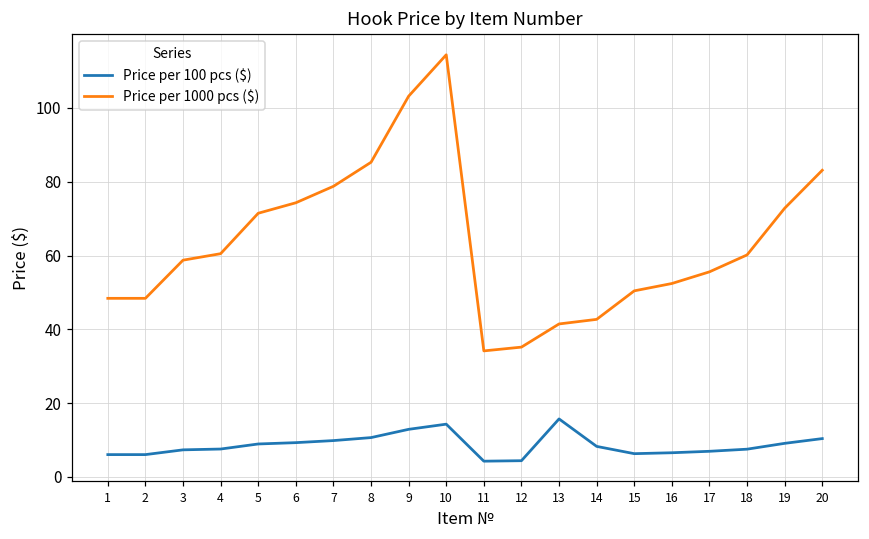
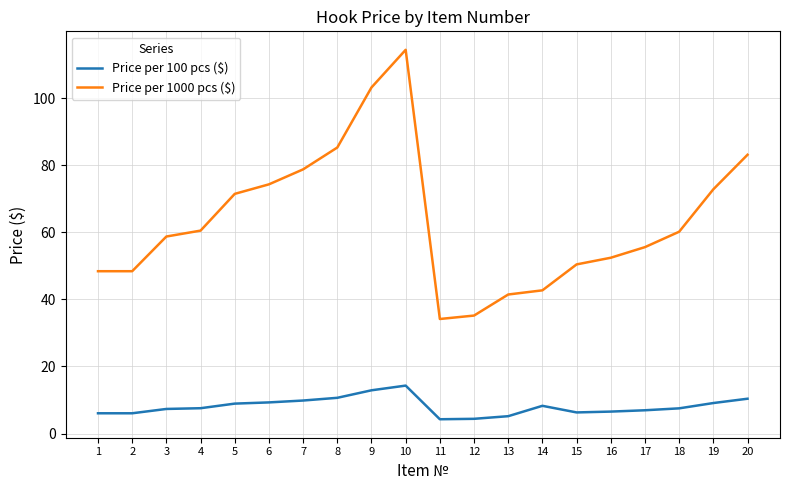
  {
    "Price per 100 pcs ($)": {
      "1": 6,
      "2": 6,
      "3": 7,
      "4": 8,
      "5": 9,
      "6": 9,
      "7": 10,
      "8": 11,
      "9": 13,
      "10": 14,
      "11": 4,
      "12": 4,
-     "13": 16,
+     "13": 5,
      "14": 8,
      "15": 6,
      "16": 7,
      "17": 7,
      "18": 8,
      "19": 9,
      "20": 10
    },
    "Price per 1000 pcs ($)": {
      "1": 48,
      "2": 48,
      "3": 59,
      "4": 61,
      "5": 71,
      "6": 74,
      "7": 79,
      "8": 85,
      "9": 103,
      "10": 114,
      "11": 34,
      "12": 35,
      "13": 41,
      "14": 43,
      "15": 50,
      "16": 52,
      "17": 56,
      "18": 60,
      "19": 73,
      "20": 83
    }
  }
